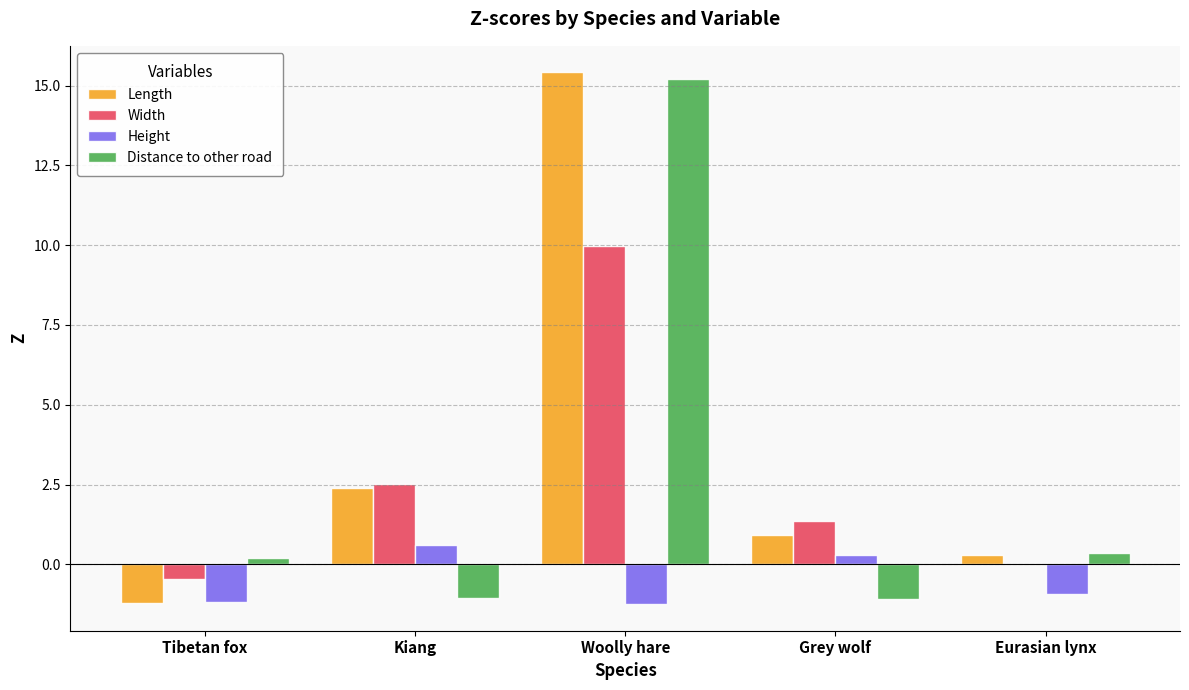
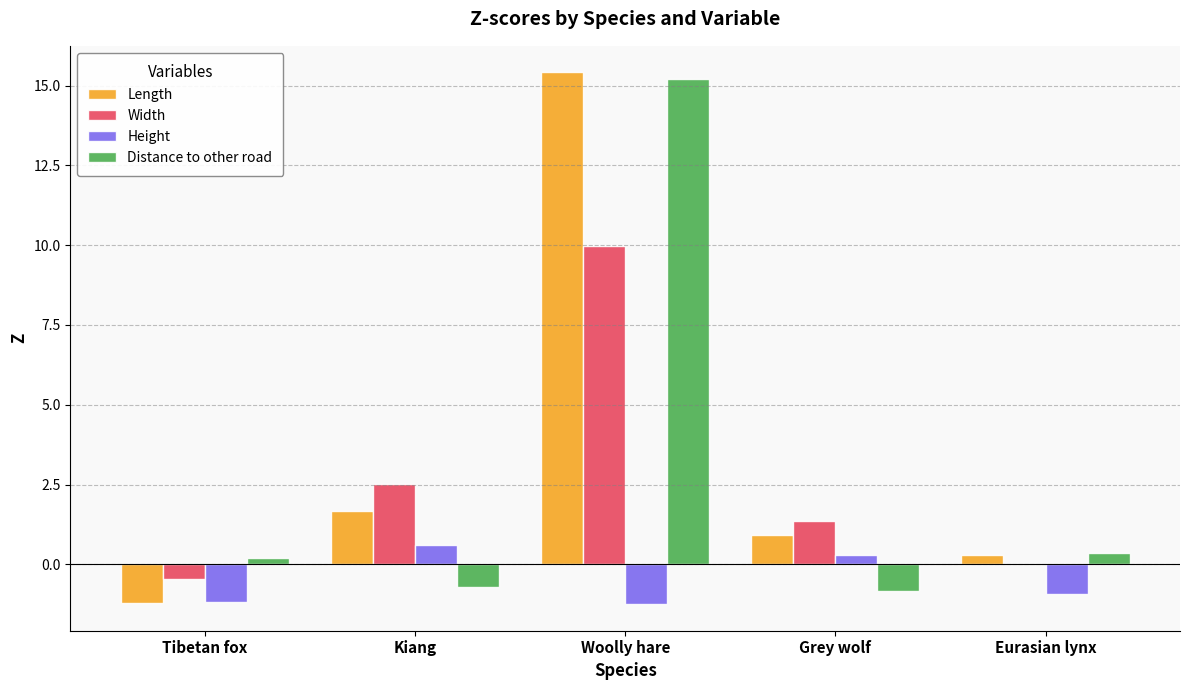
  {
    "Length": {
      "Tibetan fox": -1.2,
-     "Kiang": 2.4,
+     "Kiang": 1.7,
      "Woolly hare": 15.4,
      "Grey wolf": 0.9,
      "Eurasian lynx": 0.3
    },
    "Width": {
      "Tibetan fox": -0.5,
      "Kiang": 2.5,
      "Woolly hare": 10.0,
      "Grey wolf": 1.4
    },
    "Height": {
      "Tibetan fox": -1.2,
      "Kiang": 0.6,
      "Woolly hare": -1.2,
      "Grey wolf": 0.3,
      "Eurasian lynx": -0.9
    },
    "Distance to other road": {
      "Tibetan fox": 0.2,
-     "Kiang": -1.1,
+     "Kiang": -0.7,
      "Woolly hare": 15.2,
-     "Grey wolf": -1.1,
+     "Grey wolf": -0.8,
      "Eurasian lynx": 0.4
    }
  }
